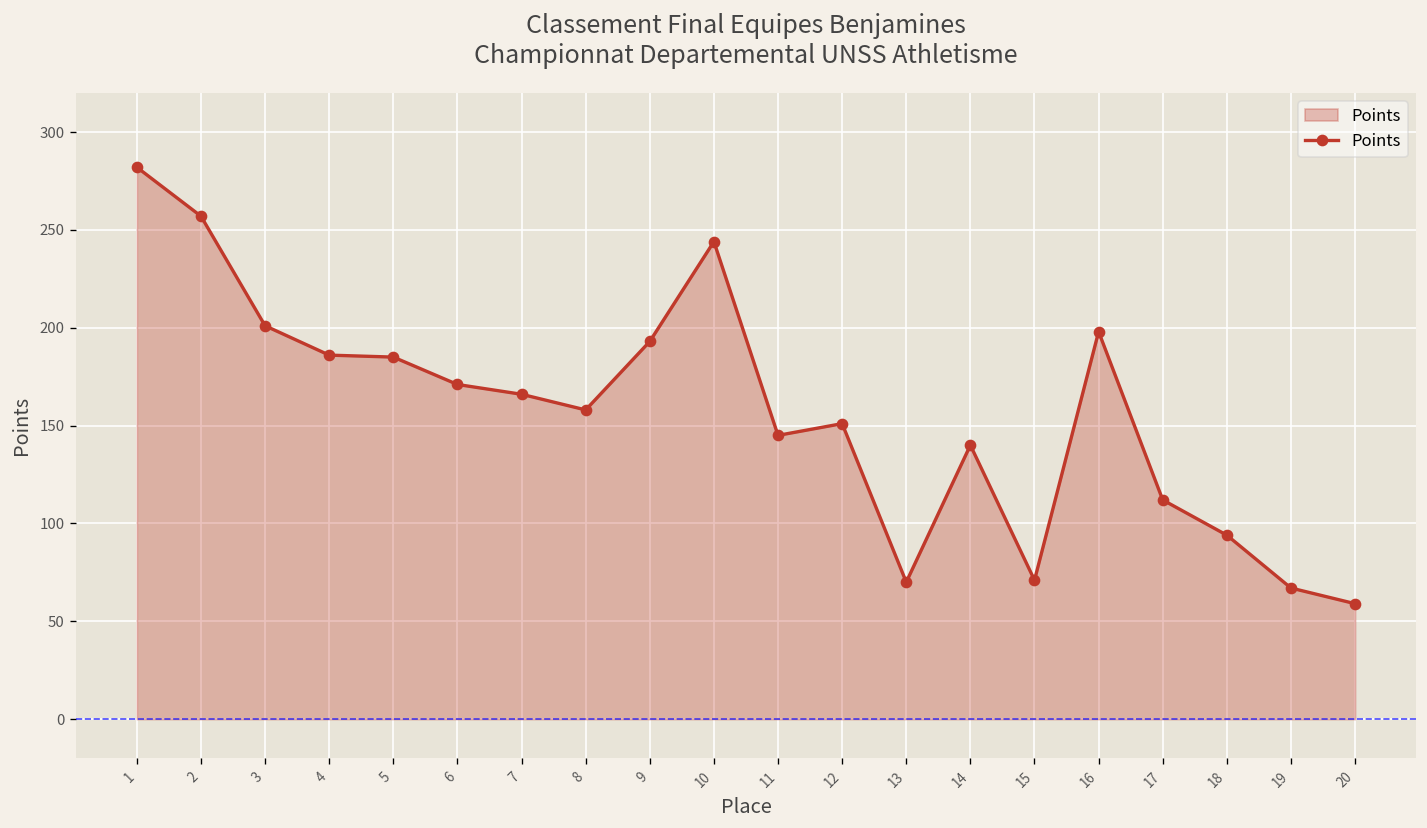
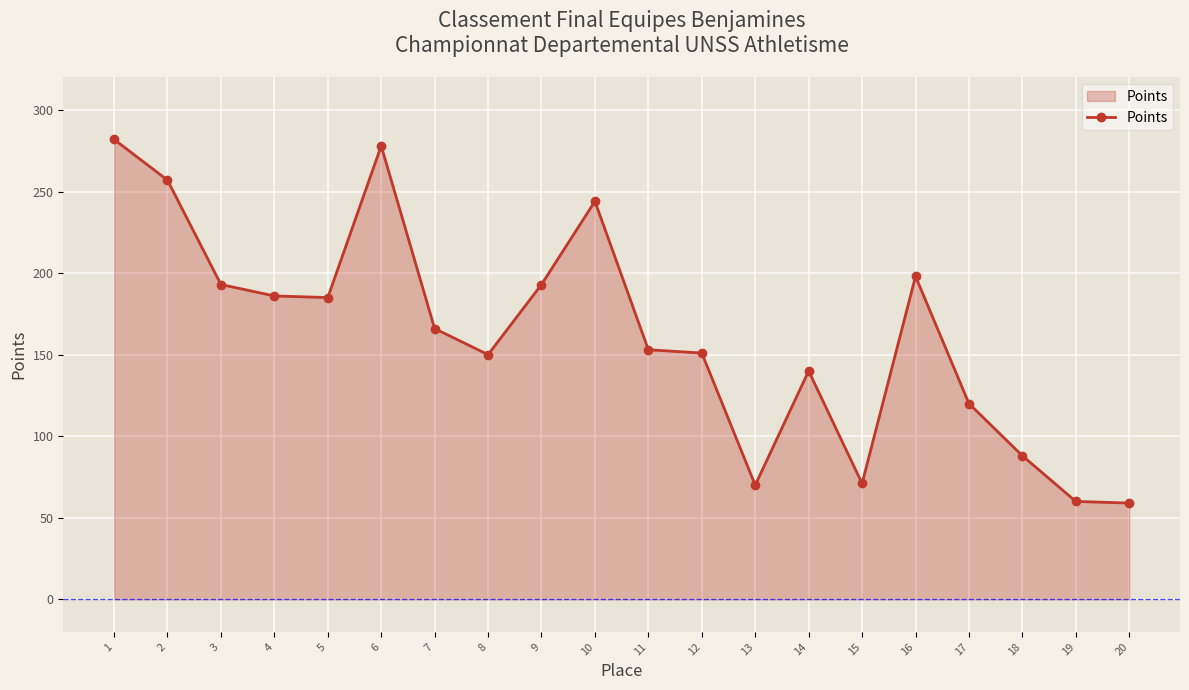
  {
    "1": 282,
    "2": 257,
-   "3": 201,
+   "3": 193,
    "4": 186,
    "5": 185,
-   "6": 171,
+   "6": 278,
    "7": 166,
-   "8": 158,
+   "8": 150,
    "9": 193,
    "10": 244,
-   "11": 145,
+   "11": 153,
    "12": 151,
    "13": 70,
    "14": 140,
    "15": 71,
    "16": 198,
-   "17": 112,
-   "18": 94,
-   "19": 67,
+   "17": 120,
+   "18": 88,
+   "19": 60,
    "20": 59
  }
